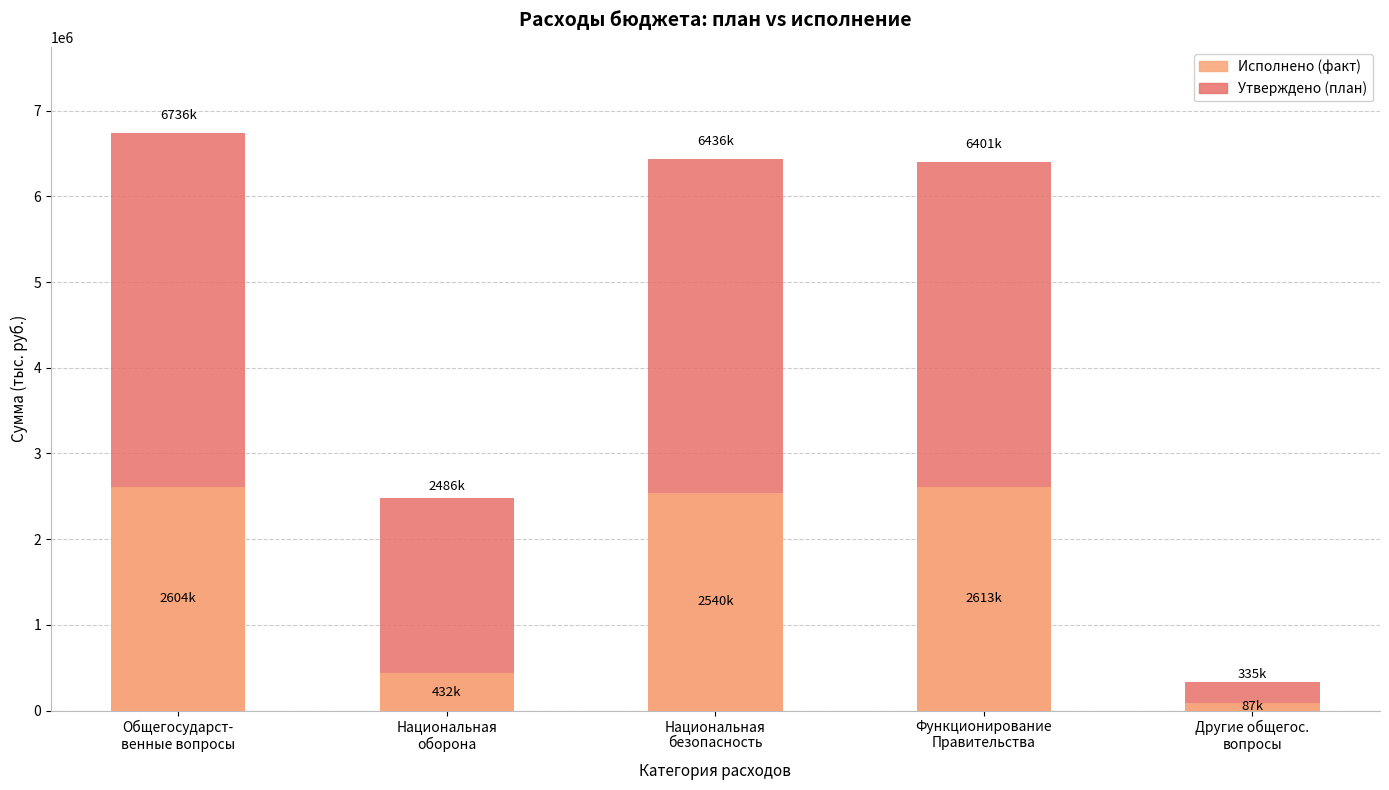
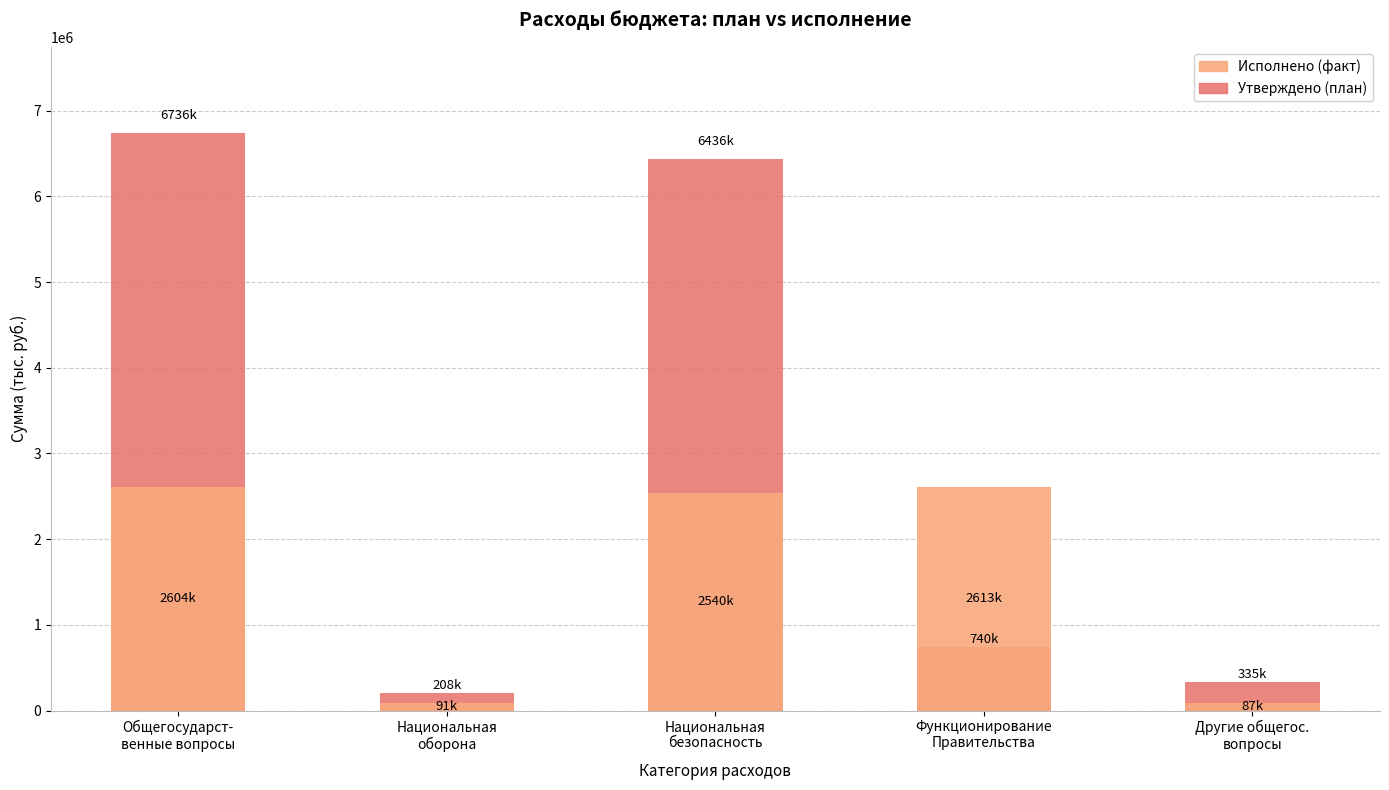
  {
    "Утверждено (план)": {
      "Общегосударст- венные вопросы": "6736k",
-     "Национальная оборона": "2486k",
+     "Национальная оборона": "208k",
      "Национальная безопасность": "6436k",
-     "Функционирование Правительства": "6401k",
+     "Функционирование Правительства": "740k",
      "Другие общегос. вопросы": "335k"
    },
    "Исполнено (факт)": {
-     "Национальная оборона": "432k"
+     "Национальная оборона": "91k"
    }
  }
